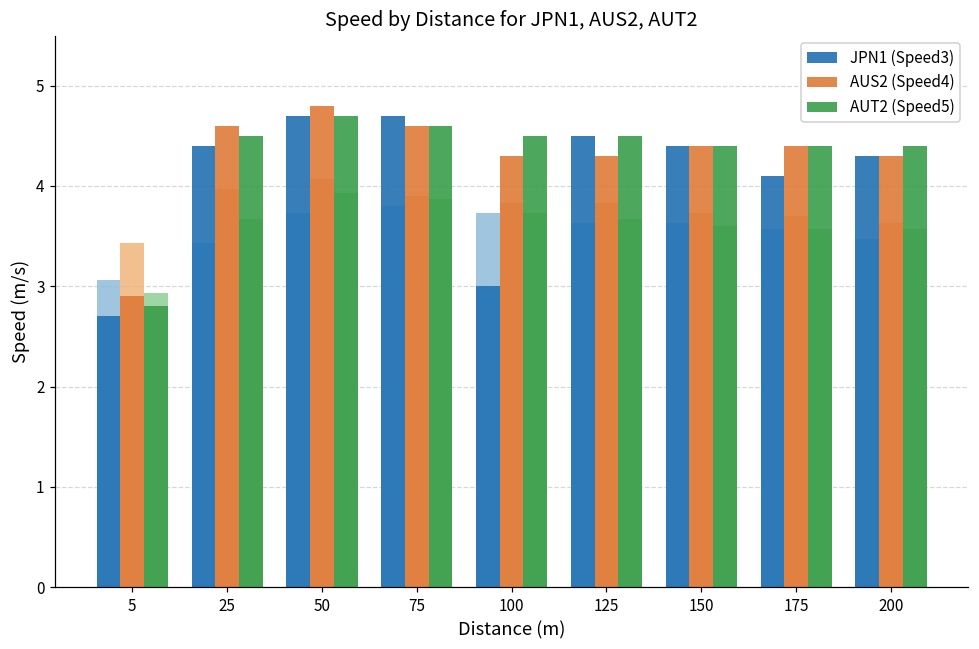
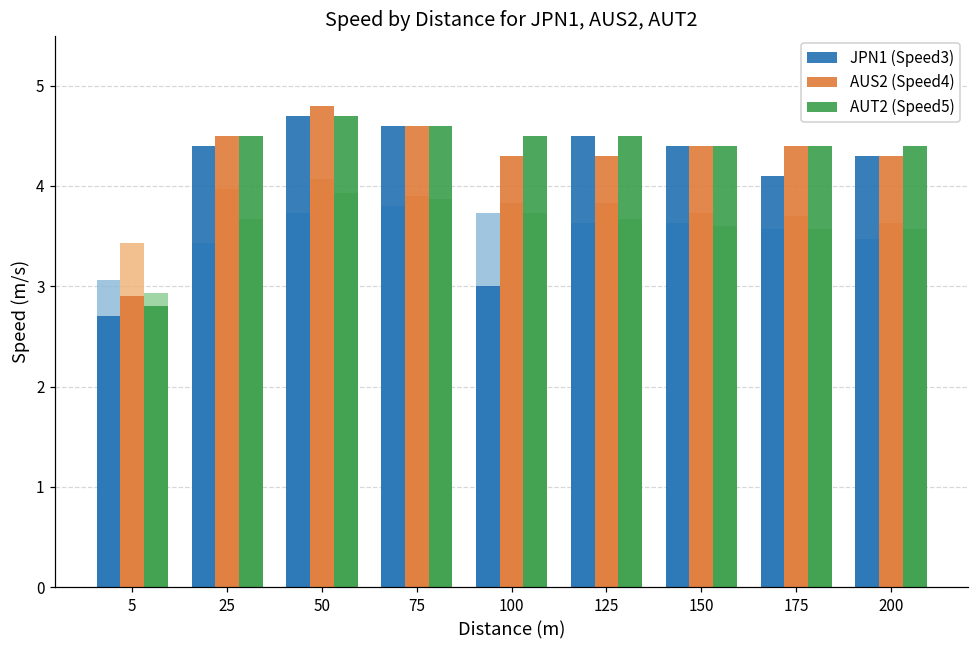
  {
    "JPN1 (Speed3)": {
      "25": 4.4,
      "50": 4.7,
-     "75": 4.7,
+     "75": 4.6,
      "125": 4.5,
      "150": 4.4,
      "175": 4.1,
      "200": 4.3
    },
    "AUS2 (Speed4)": {
-     "25": 4.6,
+     "25": 4.5,
      "50": 4.8,
      "75": 4.6,
      "100": 4.3,
      "125": 4.3,
      "150": 4.4,
      "175": 4.4,
      "200": 4.3
    },
    "AUT2 (Speed5)": {
      "25": 4.5,
      "50": 4.7,
      "75": 4.6,
      "100": 4.5,
      "125": 4.5,
      "150": 4.4,
      "175": 4.4,
      "200": 4.4
    }
  }
